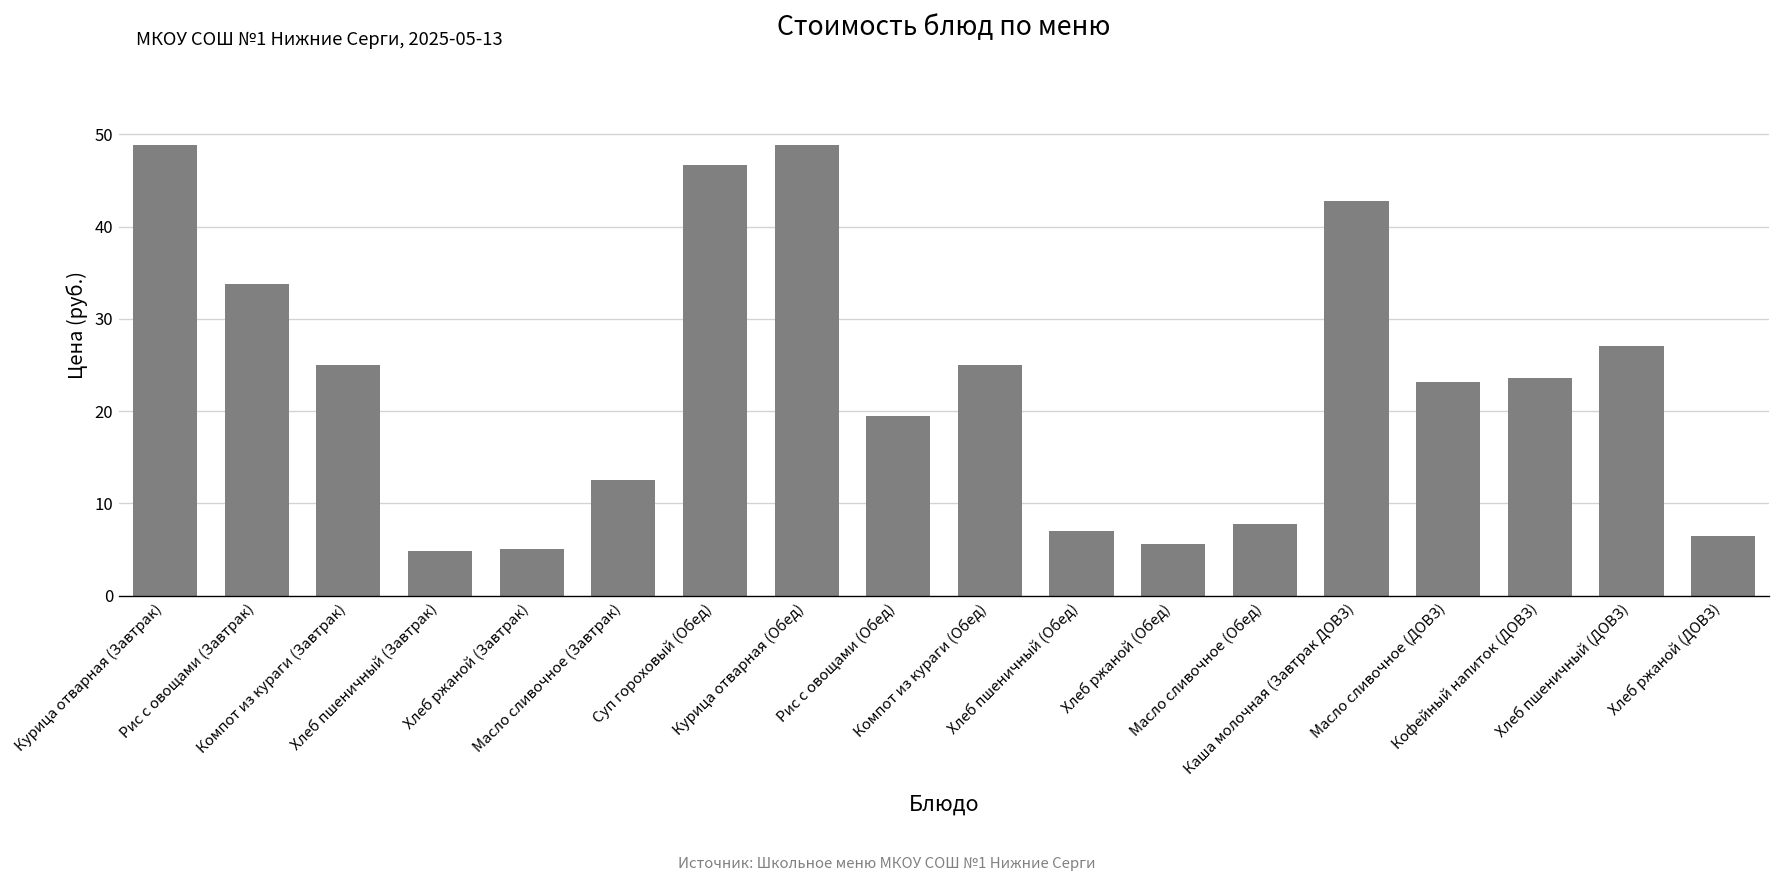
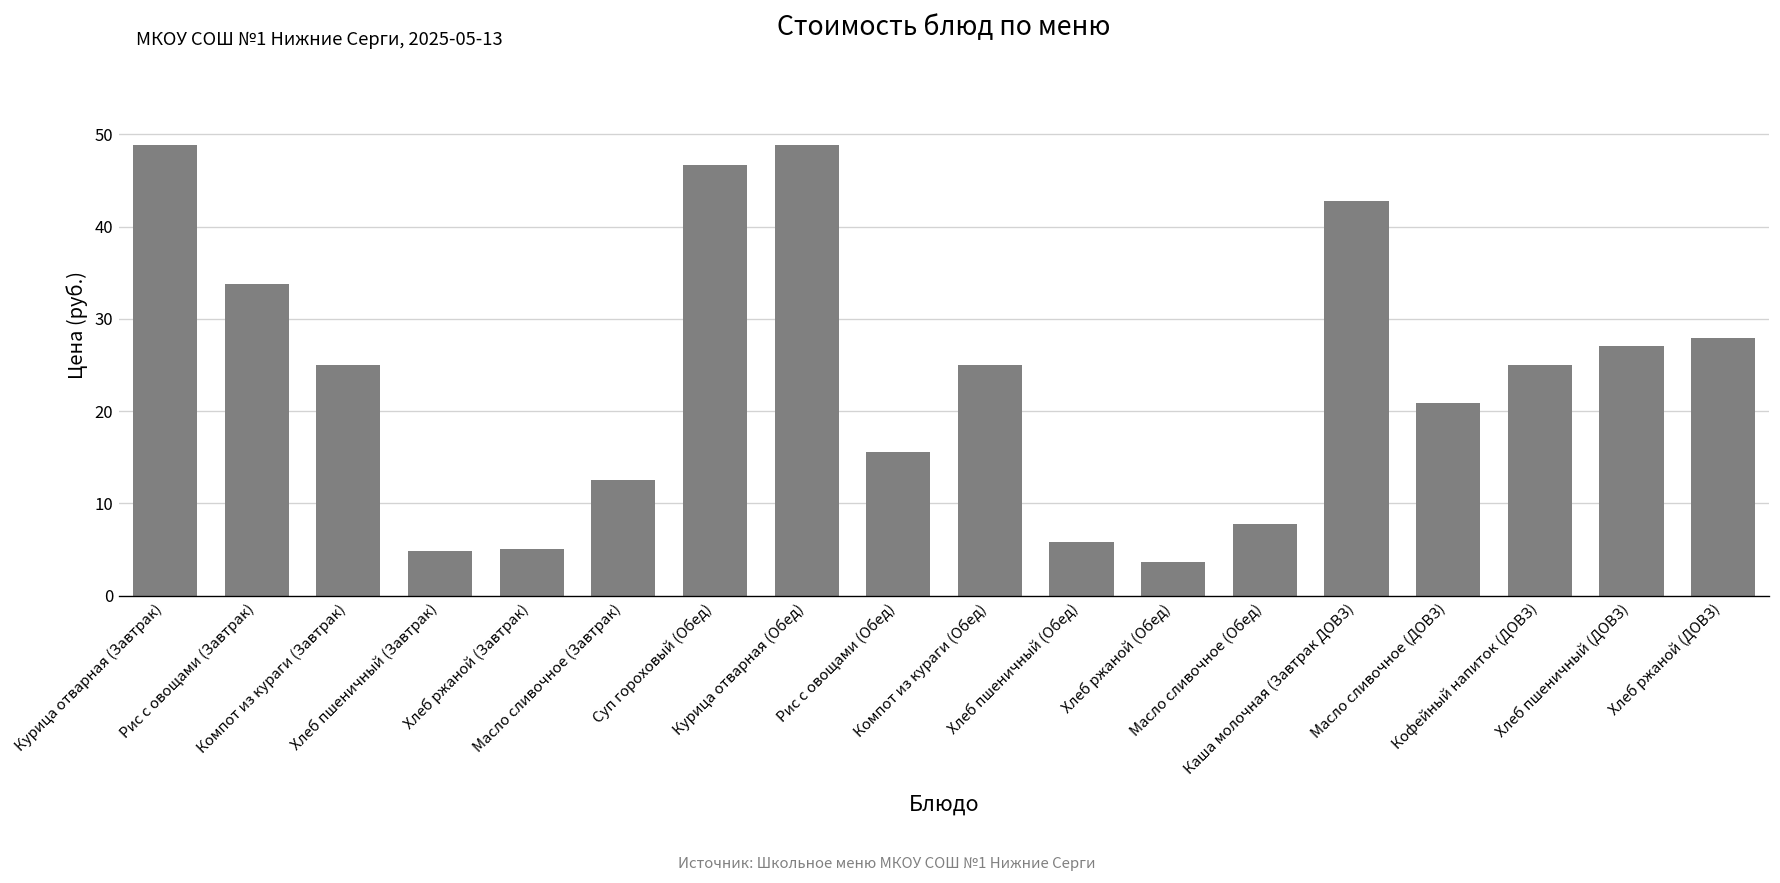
  {
    "Курица отварная (Завтрак)": 49,
    "Рис с овощами (Завтрак)": 34,
    "Компот из кураги (Завтрак)": 25,
    "Хлеб пшеничный (Завтрак)": 5,
    "Хлеб ржаной (Завтрак)": 5,
    "Масло сливочное (Завтрак)": 12,
    "Суп гороховый (Обед)": 47,
    "Курица отварная (Обед)": 49,
-   "Рис с овощами (Обед)": 19,
+   "Рис с овощами (Обед)": 16,
    "Компот из кураги (Обед)": 25,
-   "Хлеб пшеничный (Обед)": 7,
-   "Хлеб ржаной (Обед)": 6,
+   "Хлеб пшеничный (Обед)": 6,
+   "Хлеб ржаной (Обед)": 4,
    "Масло сливочное (Обед)": 8,
    "Каша молочная (Завтрак ДОВЗ)": 43,
-   "Масло сливочное (ДОВЗ)": 23,
-   "Кофейный напиток (ДОВЗ)": 24,
+   "Масло сливочное (ДОВЗ)": 21,
+   "Кофейный напиток (ДОВЗ)": 25,
    "Хлеб пшеничный (ДОВЗ)": 27,
-   "Хлеб ржаной (ДОВЗ)": 6
+   "Хлеб ржаной (ДОВЗ)": 28
  }
